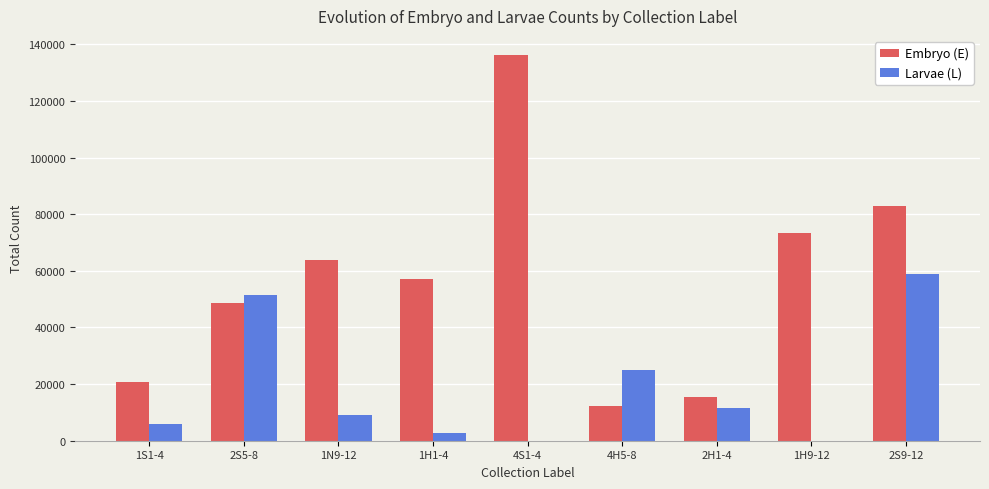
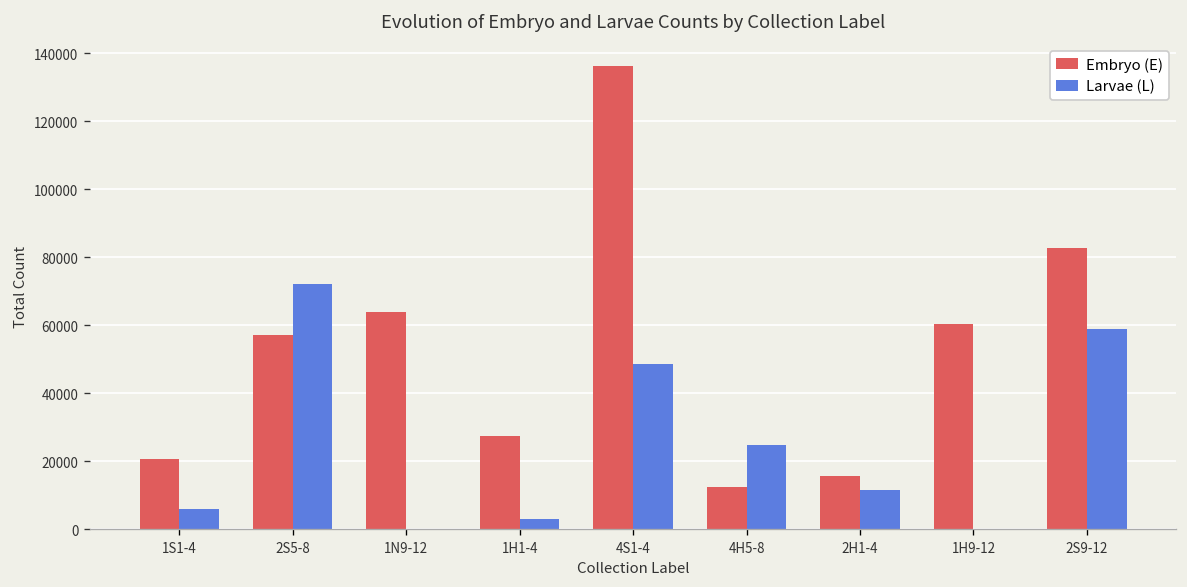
  {
    "Embryo (E)": {
      "1S1-4": 21000,
-     "2S5-8": 49000,
+     "2S5-8": 57000,
      "1N9-12": 64000,
-     "1H1-4": 57000,
+     "1H1-4": 27000,
      "4S1-4": 136000,
      "4H5-8": 12000,
      "2H1-4": 16000,
-     "1H9-12": 73000,
+     "1H9-12": 60000,
      "2S9-12": 83000
    },
    "Larvae (L)": {
      "1S1-4": 6000,
-     "2S5-8": 52000,
-     "1N9-12": 9000,
+     "2S5-8": 72000,
+     "1N9-12": 0,
      "1H1-4": 3000,
-     "4S1-4": 0,
+     "4S1-4": 49000,
      "4H5-8": 25000,
      "2H1-4": 11000,
      "1H9-12": 0,
      "2S9-12": 59000
    }
  }
